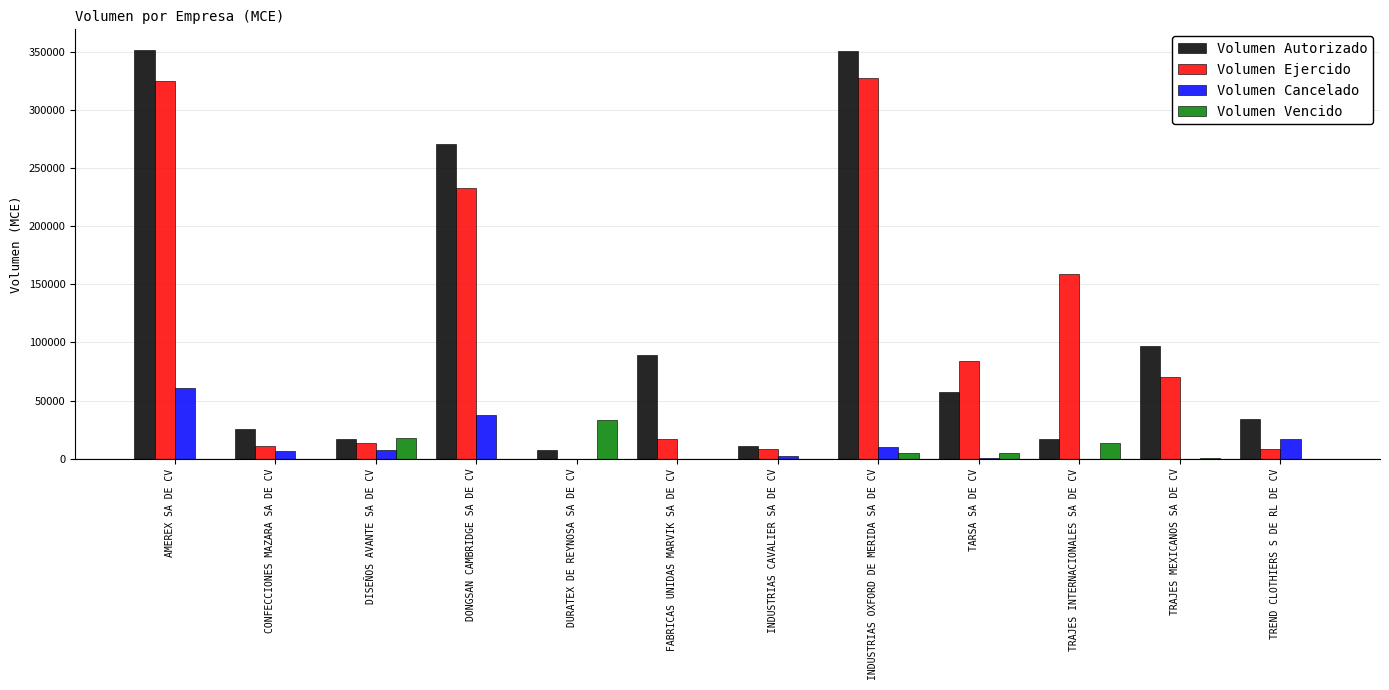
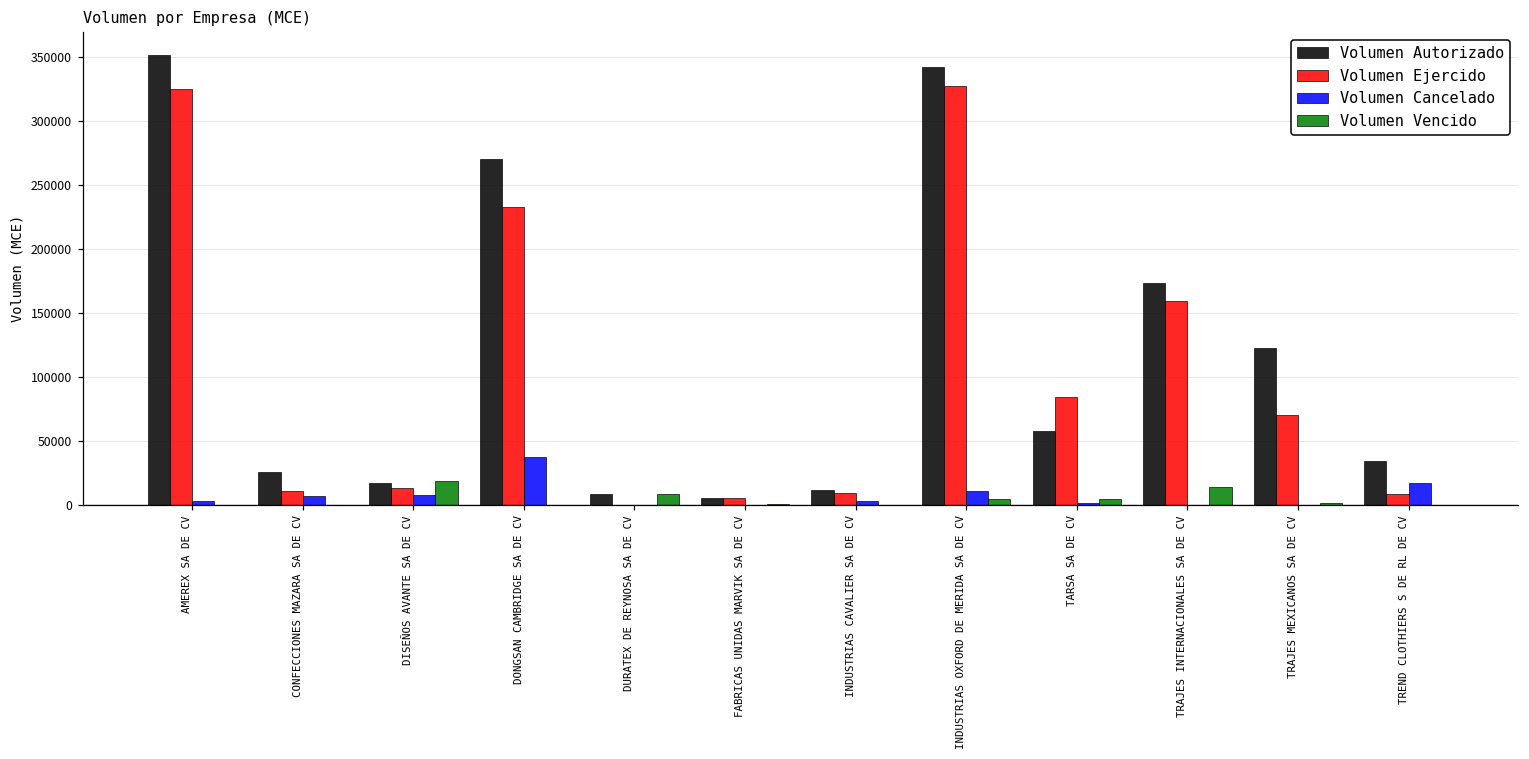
  {
    "Volumen Autorizado": {
      "AMEREX SA DE CV": 352000,
      "CONFECCIONES MAZARA SA DE CV": 26000,
      "DISEÑOS AVANTE SA DE CV": 17000,
      "DONGSAN CAMBRIDGE SA DE CV": 270000,
      "DURATEX DE REYNOSA SA DE CV": 8000,
-     "FABRICAS UNIDAS MARVIK SA DE CV": 89000,
+     "FABRICAS UNIDAS MARVIK SA DE CV": 5000,
      "INDUSTRIAS CAVALIER SA DE CV": 11000,
-     "INDUSTRIAS OXFORD DE MERIDA SA DE CV": 351000,
+     "INDUSTRIAS OXFORD DE MERIDA SA DE CV": 342000,
      "TARSA SA DE CV": 58000,
-     "TRAJES INTERNACIONALES SA DE CV": 17000,
-     "TRAJES MEXICANOS SA DE CV": 97000,
+     "TRAJES INTERNACIONALES SA DE CV": 173000,
+     "TRAJES MEXICANOS SA DE CV": 123000,
      "TREND CLOTHIERS S DE RL DE CV": 34000
    },
    "Volumen Ejercido": {
      "AMEREX SA DE CV": 325000,
      "CONFECCIONES MAZARA SA DE CV": 11000,
      "DISEÑOS AVANTE SA DE CV": 13000,
      "DONGSAN CAMBRIDGE SA DE CV": 233000,
      "DURATEX DE REYNOSA SA DE CV": 0,
-     "FABRICAS UNIDAS MARVIK SA DE CV": 17000,
+     "FABRICAS UNIDAS MARVIK SA DE CV": 5000,
      "INDUSTRIAS CAVALIER SA DE CV": 9000,
      "INDUSTRIAS OXFORD DE MERIDA SA DE CV": 327000,
      "TARSA SA DE CV": 84000,
      "TRAJES INTERNACIONALES SA DE CV": 159000,
      "TRAJES MEXICANOS SA DE CV": 70000,
      "TREND CLOTHIERS S DE RL DE CV": 9000
    },
    "Volumen Cancelado": {
-     "AMEREX SA DE CV": 61000,
+     "AMEREX SA DE CV": 3000,
      "CONFECCIONES MAZARA SA DE CV": 7000,
      "DISEÑOS AVANTE SA DE CV": 7000,
      "DONGSAN CAMBRIDGE SA DE CV": 37000,
      "DURATEX DE REYNOSA SA DE CV": 0,
      "FABRICAS UNIDAS MARVIK SA DE CV": 0,
      "INDUSTRIAS CAVALIER SA DE CV": 3000,
      "INDUSTRIAS OXFORD DE MERIDA SA DE CV": 10000,
      "TRAJES INTERNACIONALES SA DE CV": 0,
      "TRAJES MEXICANOS SA DE CV": 0,
      "TREND CLOTHIERS S DE RL DE CV": 17000
    },
    "Volumen Vencido": {
      "AMEREX SA DE CV": 0,
      "CONFECCIONES MAZARA SA DE CV": 0,
      "DISEÑOS AVANTE SA DE CV": 18000,
      "DONGSAN CAMBRIDGE SA DE CV": 0,
-     "DURATEX DE REYNOSA SA DE CV": 34000,
+     "DURATEX DE REYNOSA SA DE CV": 8000,
      "INDUSTRIAS CAVALIER SA DE CV": 0,
      "INDUSTRIAS OXFORD DE MERIDA SA DE CV": 5000,
      "TARSA SA DE CV": 5000,
      "TRAJES INTERNACIONALES SA DE CV": 14000,
      "TREND CLOTHIERS S DE RL DE CV": 0
    }
  }
